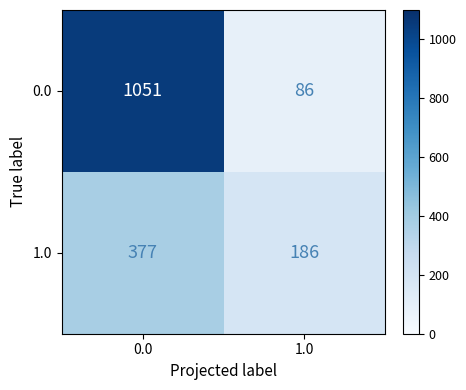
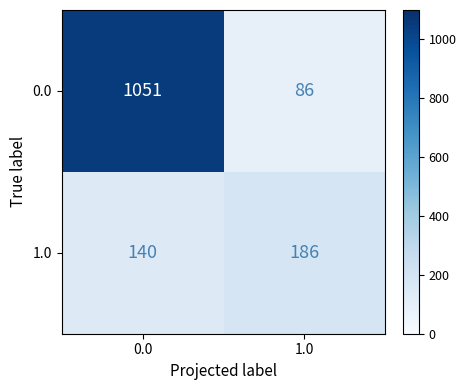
  {
    "0.0": {
      "0.0": 1051,
      "1.0": 86
    },
    "1.0": {
-     "0.0": 377,
+     "0.0": 140,
      "1.0": 186
    }
  }
